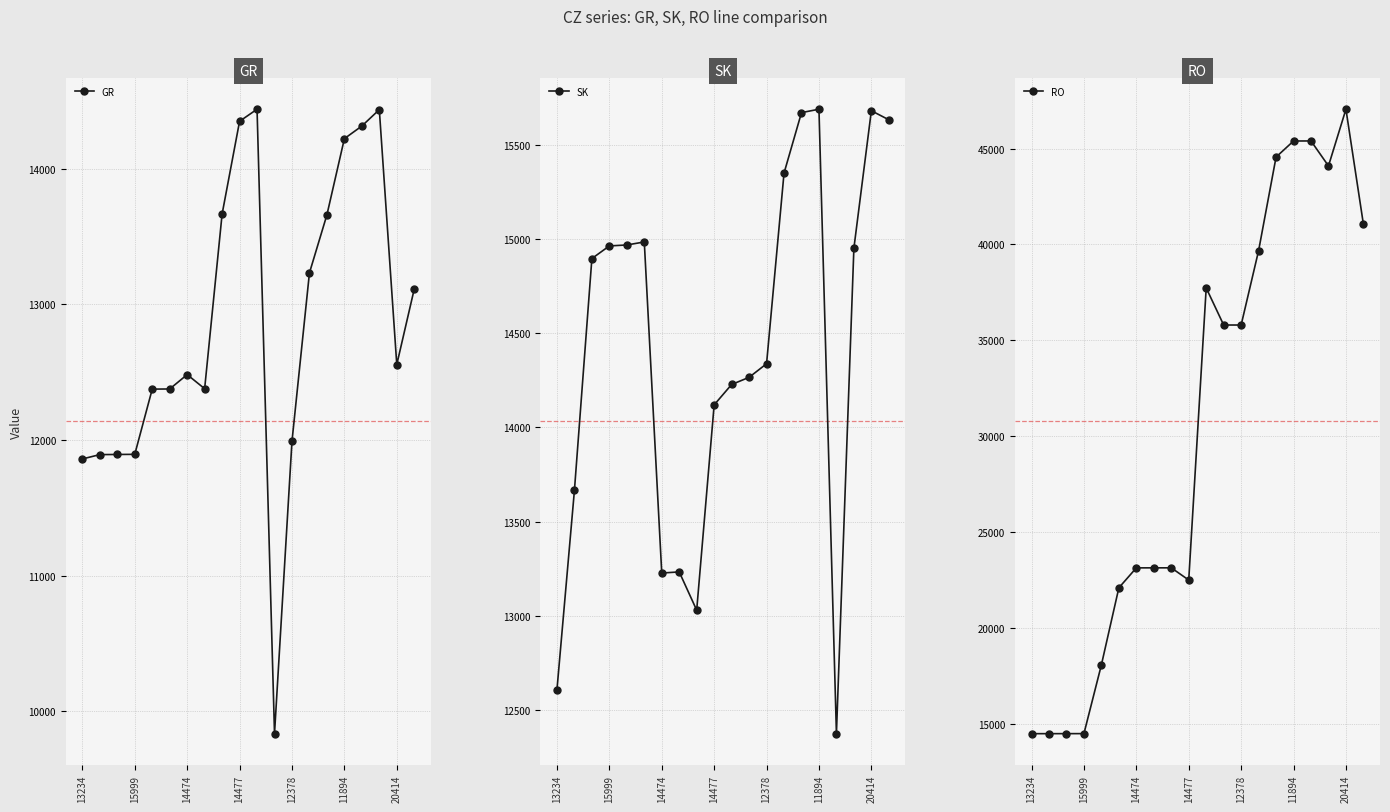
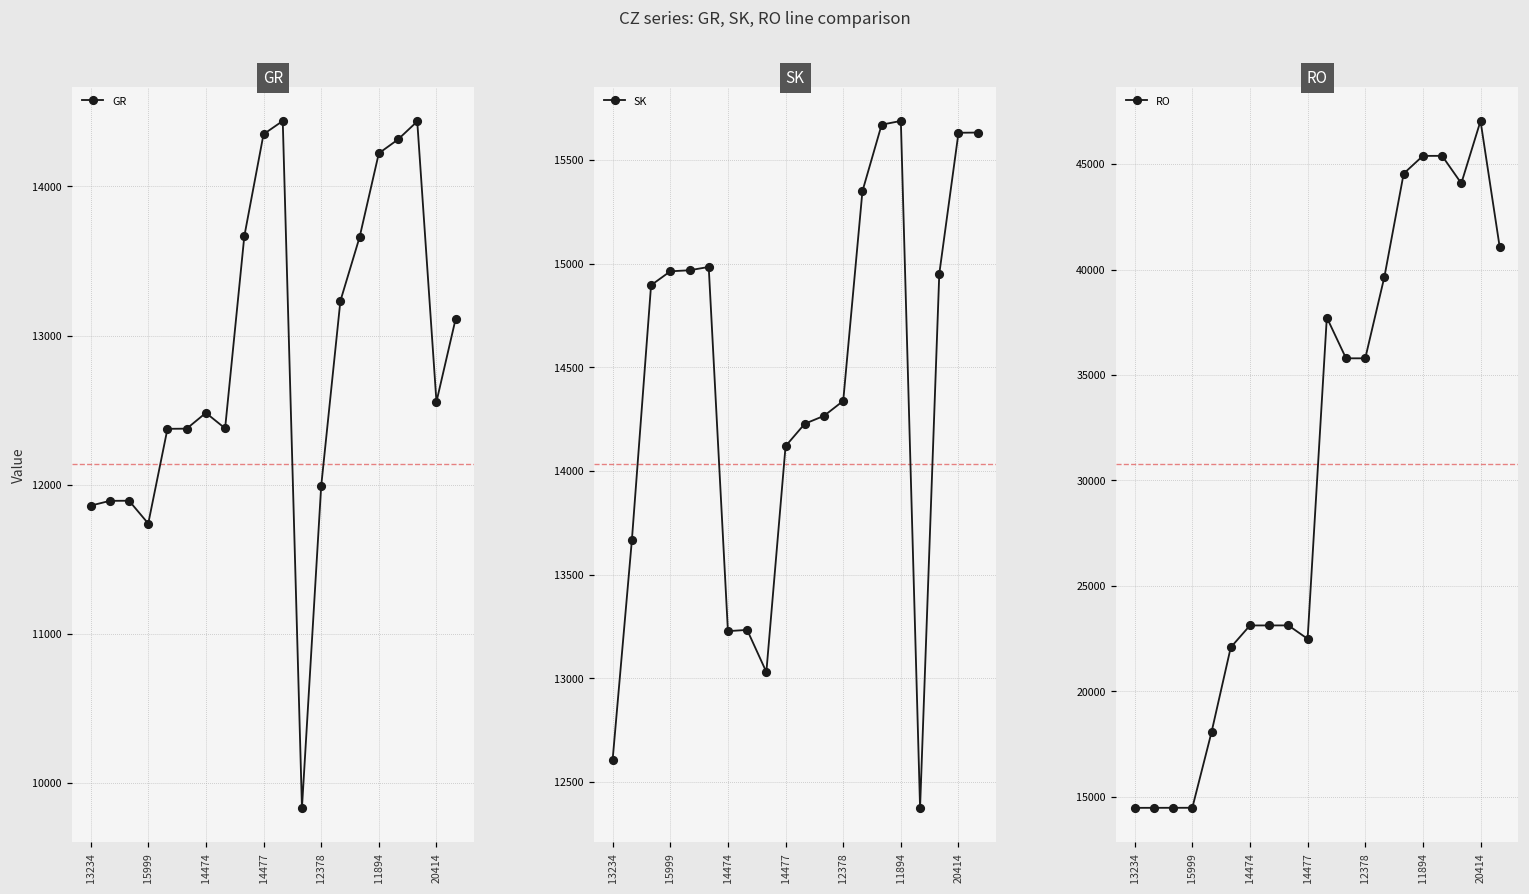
  {
    "GR": {
      "13234": 11860,
-     "15999": 11890,
+     "15999": 11740,
      "14474": 12480,
      "14477": 14350,
      "12378": 11990,
      "11894": 14220,
      "20414": 12560
    },
    "SK": {
      "13234": 12610,
      "15999": 14960,
      "14474": 13230,
      "14477": 14120,
      "12378": 14340,
      "11894": 15690,
-     "20414": 15680
+     "20414": 15630
    },
    "RO": {
      "13234": 14500,
      "15999": 14500,
      "14474": 23100,
      "14477": 22500,
      "12378": 35800,
      "11894": 45400,
      "20414": 47100
    }
  }
